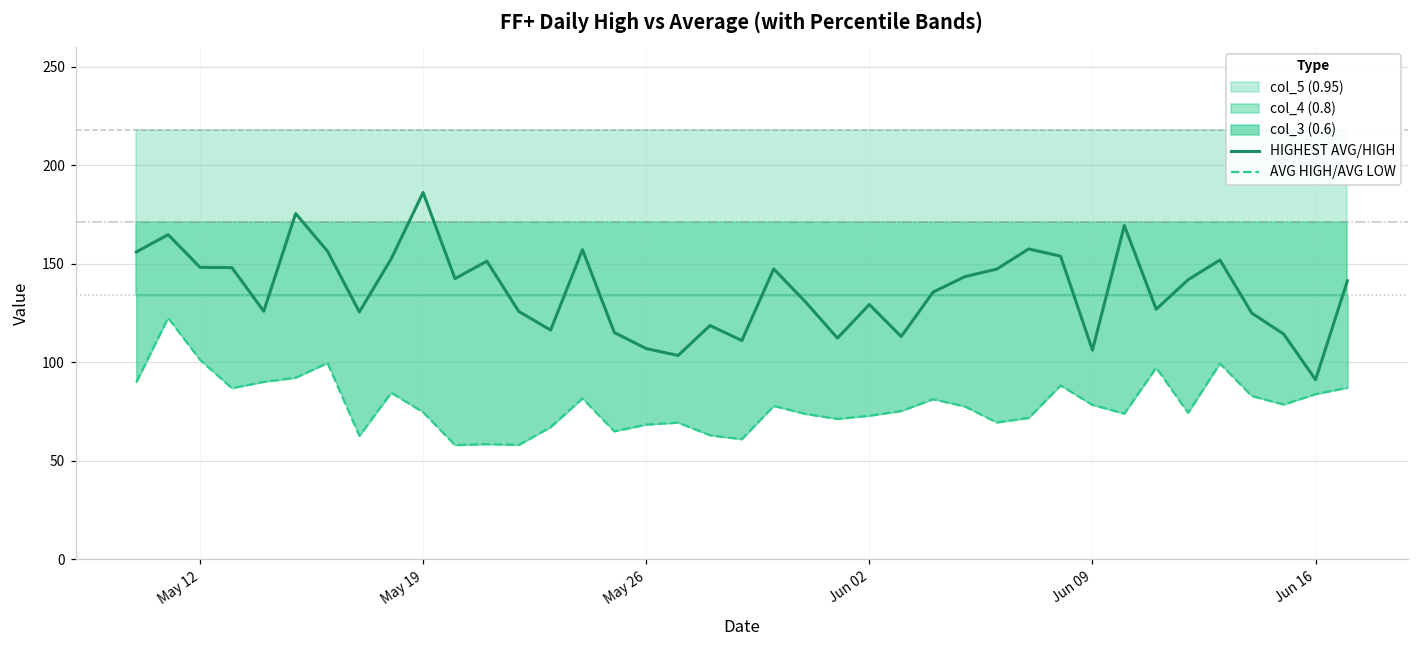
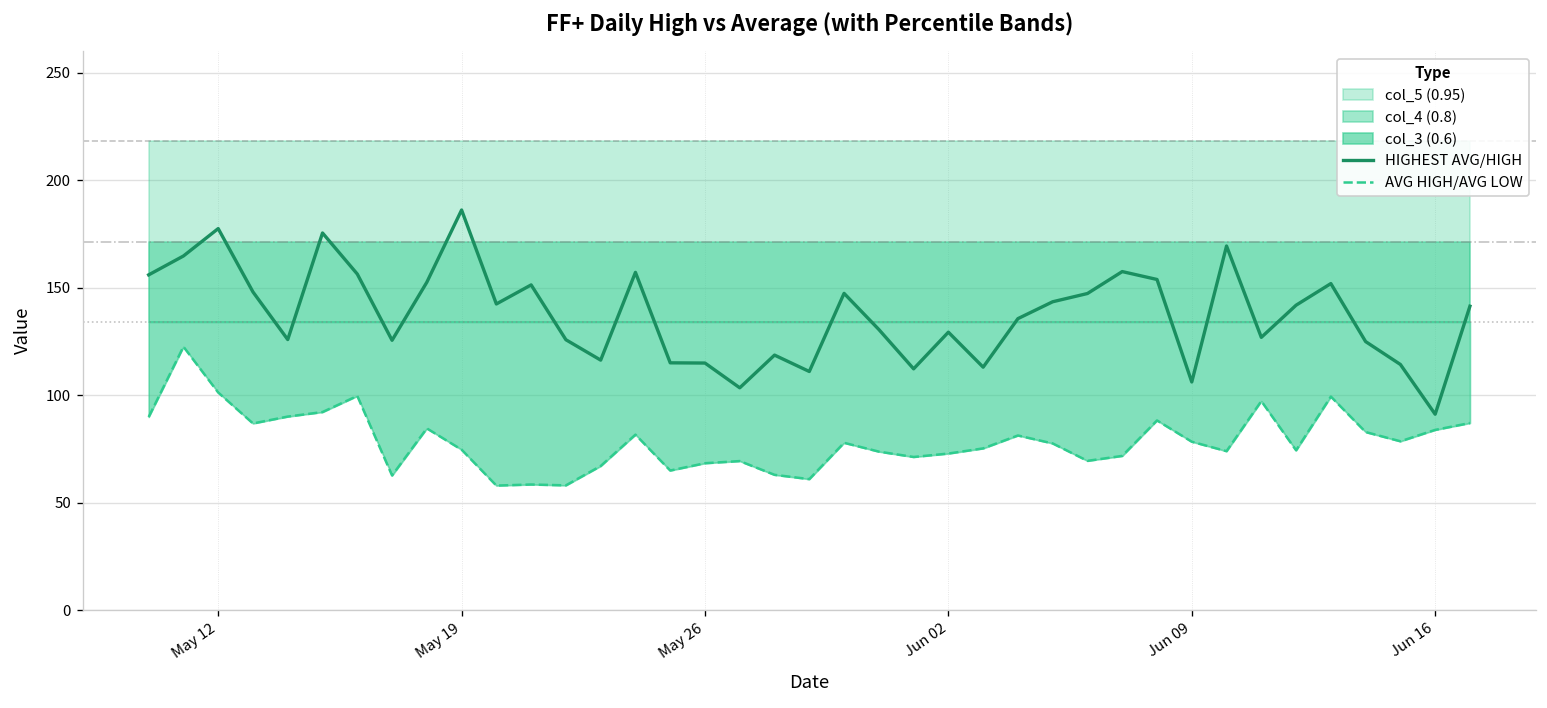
  {
    "HIGHEST AVG/HIGH": {
-     "May 12": 148,
+     "May 12": 177,
      "May 19": 186,
-     "May 26": 107,
+     "May 26": 115,
      "Jun 02": 129,
      "Jun 09": 106,
      "Jun 16": 91
    }
  }
